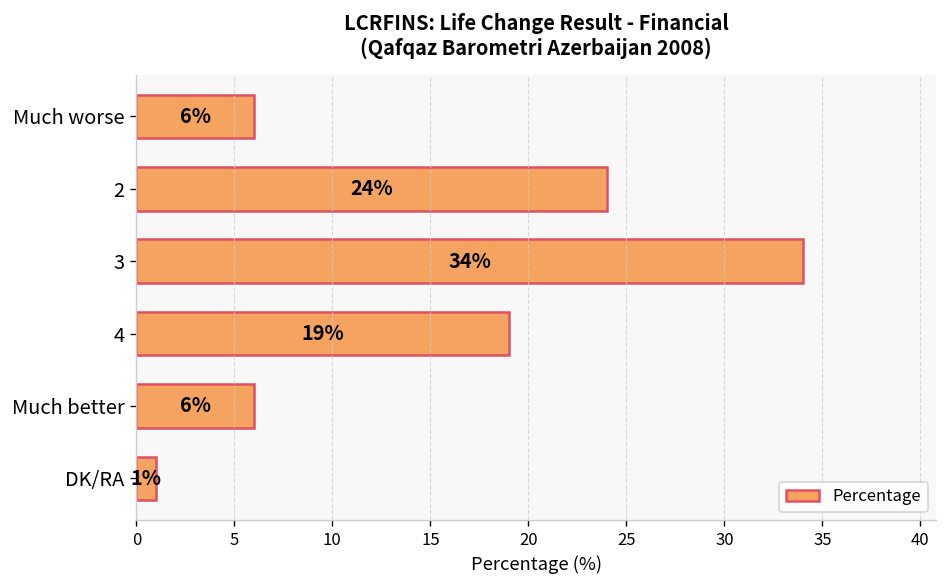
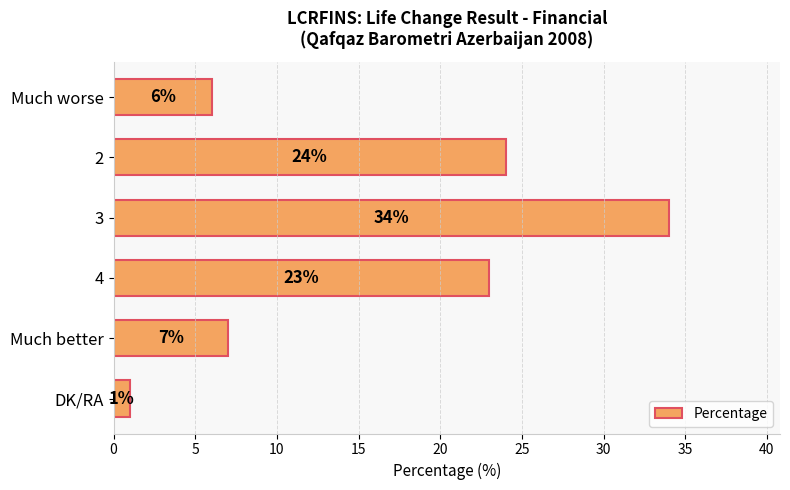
  {
    "Much worse": "6%",
    "2": "24%",
    "3": "34%",
-   "4": "19%",
-   "Much better": "6%",
+   "4": "23%",
+   "Much better": "7%",
    "DK/RA": "1%"
  }
